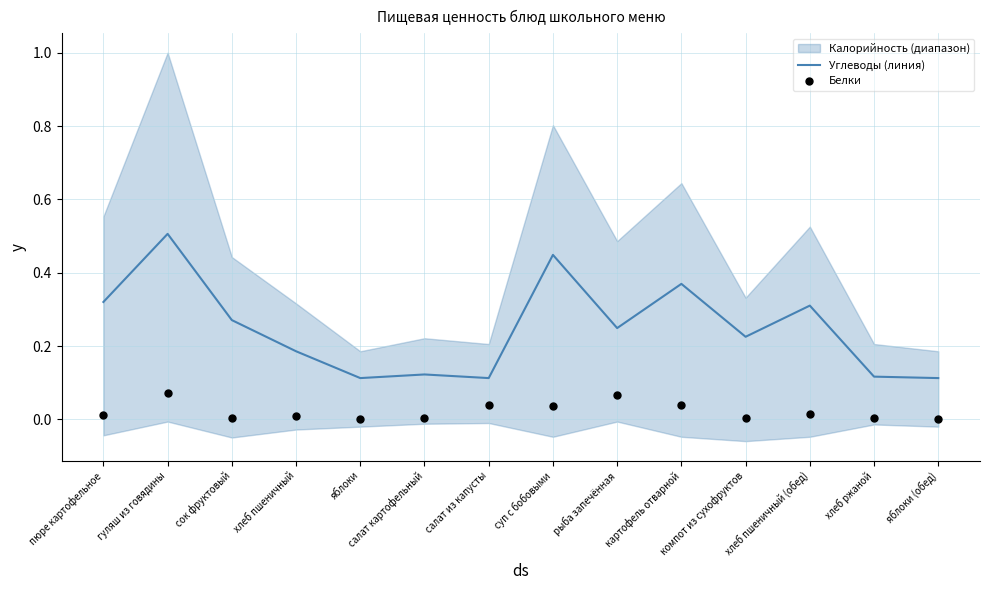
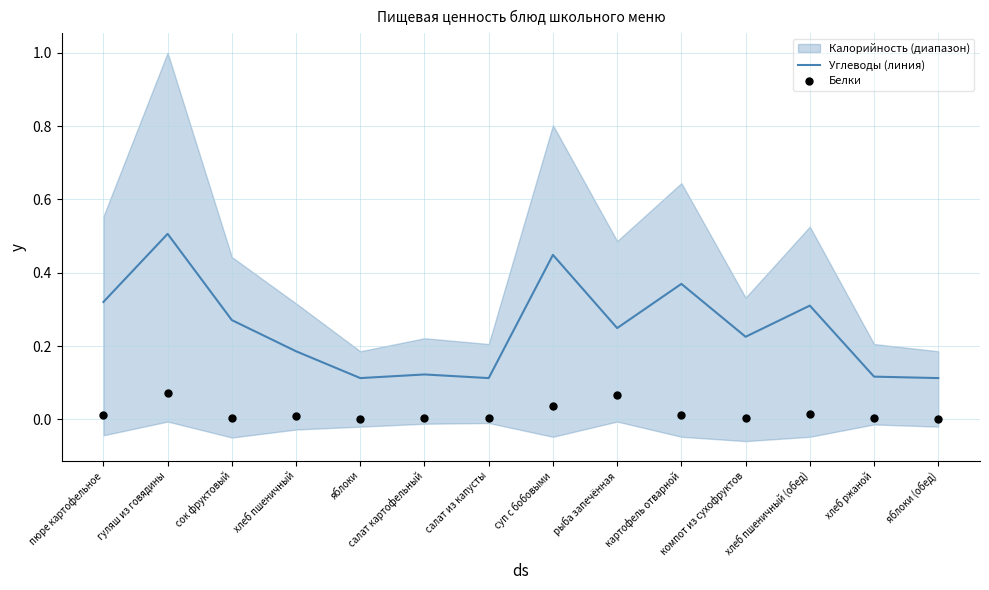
  {
    "Белки": {
-     "салат из капусты": 0.04,
-     "картофель отварной": 0.04
+     "салат из капусты": 0.00,
+     "картофель отварной": 0.01
    }
  }
